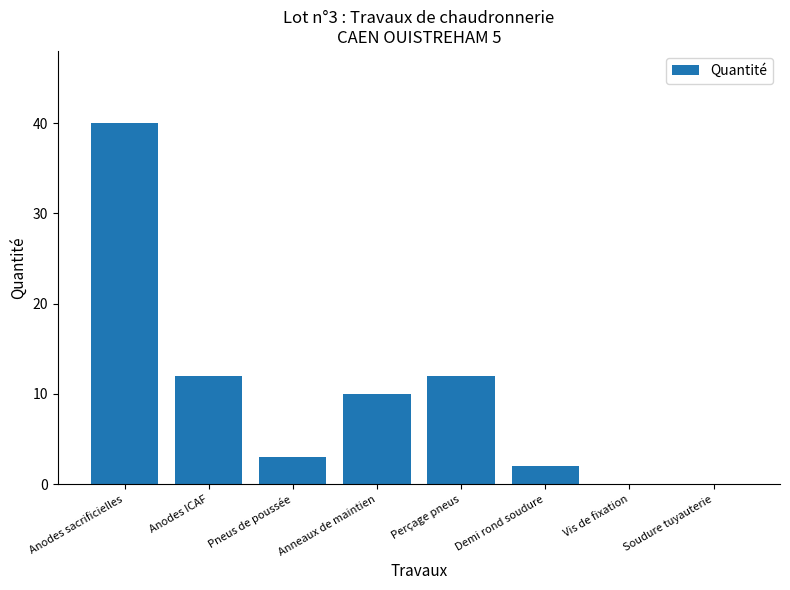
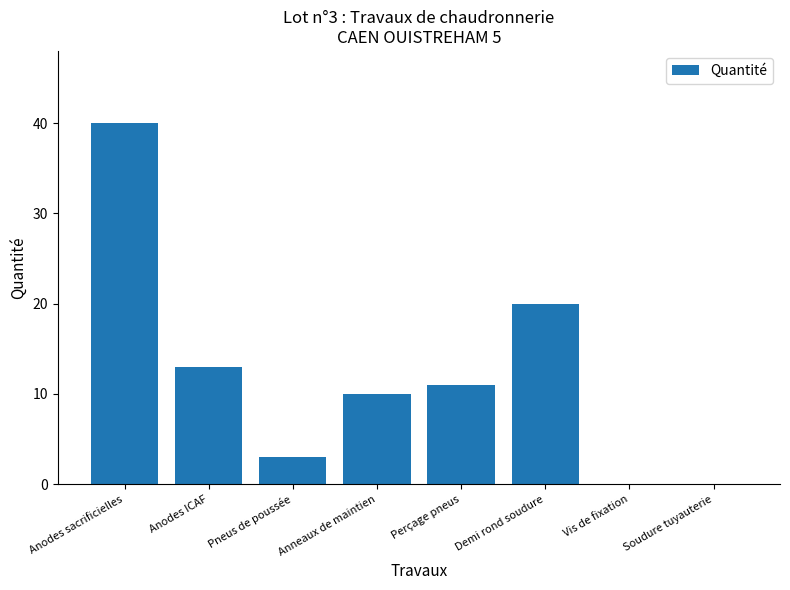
  {
    "Anodes sacrificielles": 40,
-   "Anodes ICAF": 12,
+   "Anodes ICAF": 13,
    "Pneus de poussée": 3,
    "Anneaux de maintien": 10,
-   "Perçage pneus": 12,
-   "Demi rond soudure": 2,
+   "Perçage pneus": 11,
+   "Demi rond soudure": 20,
    "Vis de fixation": 0,
    "Soudure tuyauterie": 0
  }
